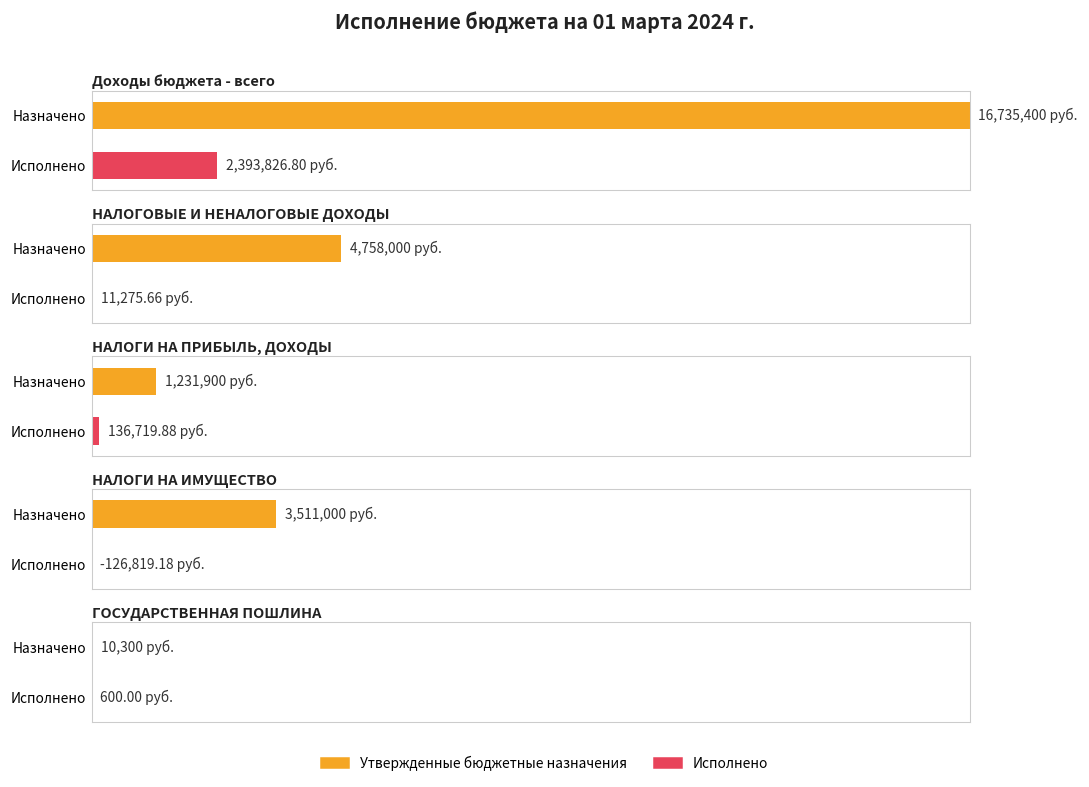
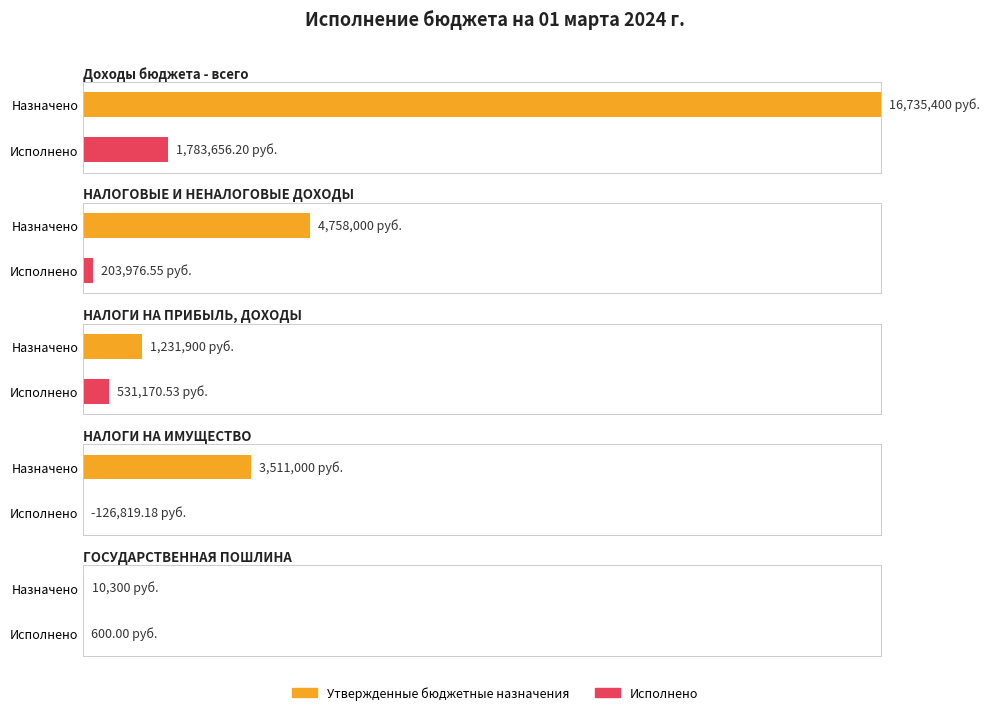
  {
    "Доходы бюджета - всего": {
      "Назначено": "16,735,400",
-     "Исполнено": "2,393,826.80"
+     "Исполнено": "1,783,656.20"
    },
    "НАЛОГОВЫЕ И НЕНАЛОГОВЫЕ ДОХОДЫ": {
      "Назначено": "4,758,000",
-     "Исполнено": "11,275.66"
+     "Исполнено": "203,976.55"
    },
    "НАЛОГИ НА ПРИБЫЛЬ, ДОХОДЫ": {
      "Назначено": "1,231,900",
-     "Исполнено": "136,719.88"
+     "Исполнено": "531,170.53"
    },
    "НАЛОГИ НА ИМУЩЕСТВО": {
      "Назначено": "3,511,000"
    },
    "ГОСУДАРСТВЕННАЯ ПОШЛИНА": {
      "Назначено": "10,300",
      "Исполнено": "600.00"
    }
  }
